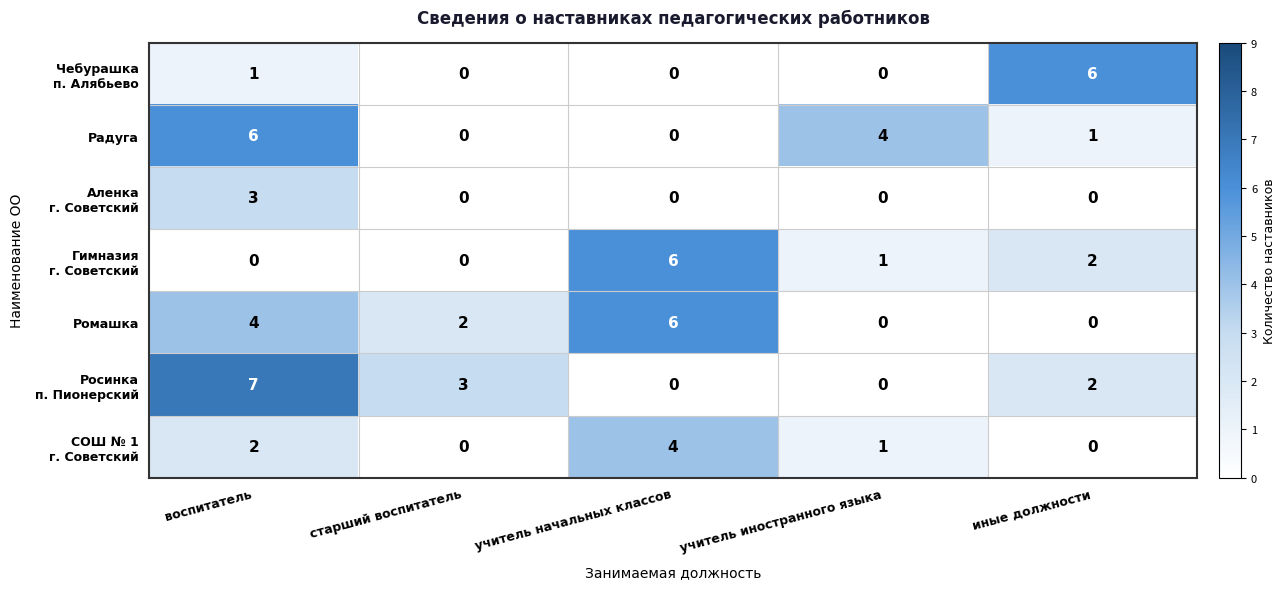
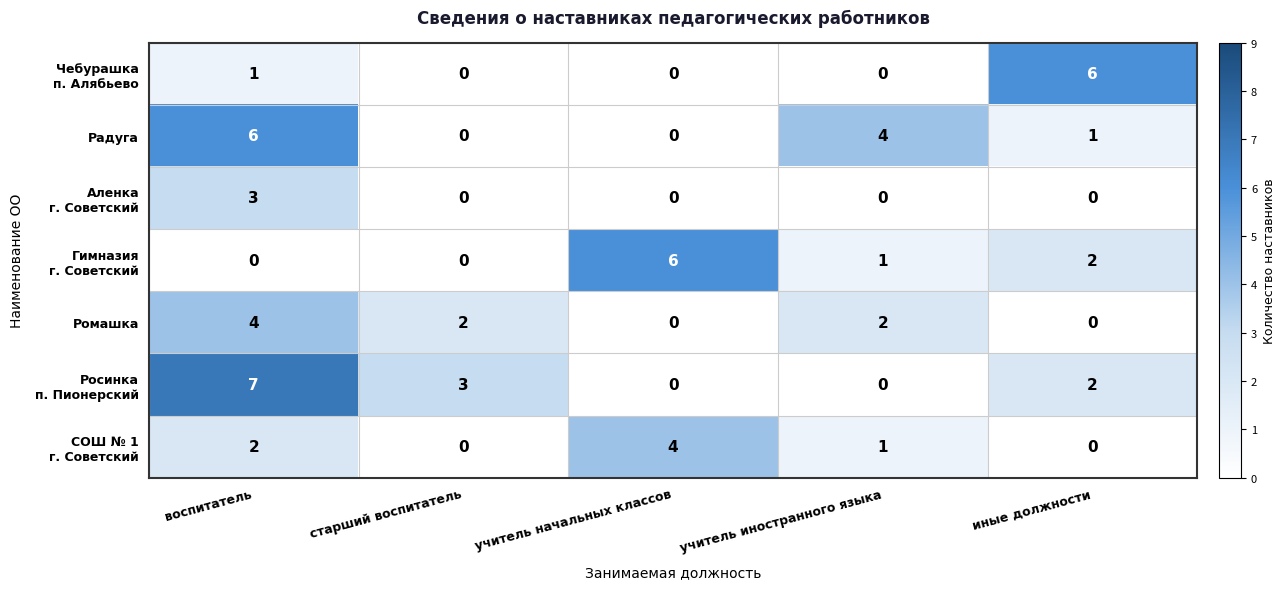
  {
    "Чебурашка п. Алябьево": {
      "воспитатель": 1,
      "старший воспитатель": 0,
      "учитель начальных классов": 0,
      "учитель иностранного языка": 0,
      "иные должности": 6
    },
    "Радуга": {
      "воспитатель": 6,
      "старший воспитатель": 0,
      "учитель начальных классов": 0,
      "учитель иностранного языка": 4,
      "иные должности": 1
    },
    "Аленка г. Советский": {
      "воспитатель": 3,
      "старший воспитатель": 0,
      "учитель начальных классов": 0,
      "учитель иностранного языка": 0,
      "иные должности": 0
    },
    "Гимназия г. Советский": {
      "воспитатель": 0,
      "старший воспитатель": 0,
      "учитель начальных классов": 6,
      "учитель иностранного языка": 1,
      "иные должности": 2
    },
    "Ромашка": {
      "воспитатель": 4,
      "старший воспитатель": 2,
-     "учитель начальных классов": 6,
-     "учитель иностранного языка": 0,
+     "учитель начальных классов": 0,
+     "учитель иностранного языка": 2,
      "иные должности": 0
    },
    "Росинка п. Пионерский": {
      "воспитатель": 7,
      "старший воспитатель": 3,
      "учитель начальных классов": 0,
      "учитель иностранного языка": 0,
      "иные должности": 2
    },
    "СОШ № 1 г. Советский": {
      "воспитатель": 2,
      "старший воспитатель": 0,
      "учитель начальных классов": 4,
      "учитель иностранного языка": 1,
      "иные должности": 0
    }
  }
